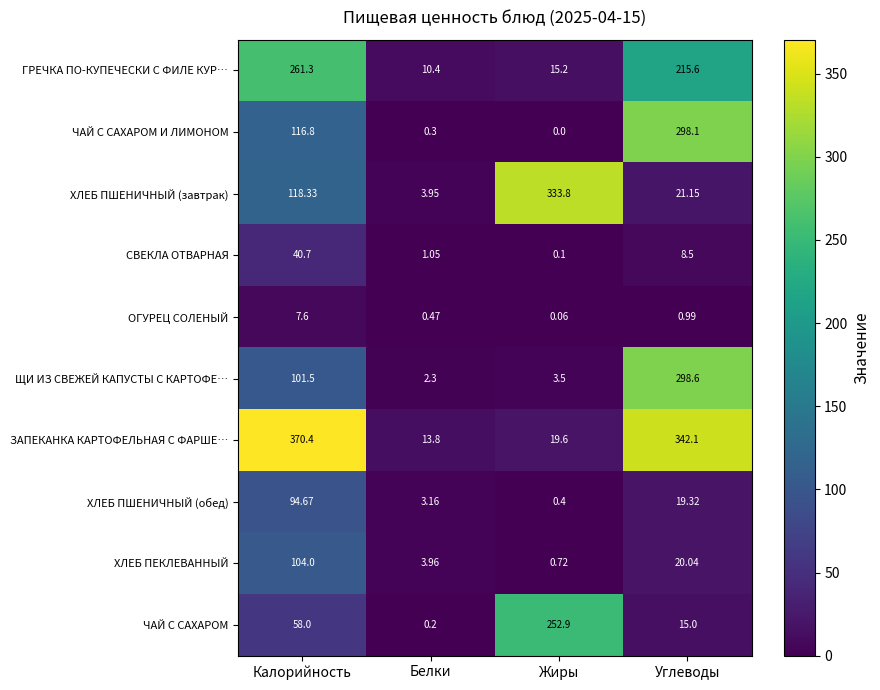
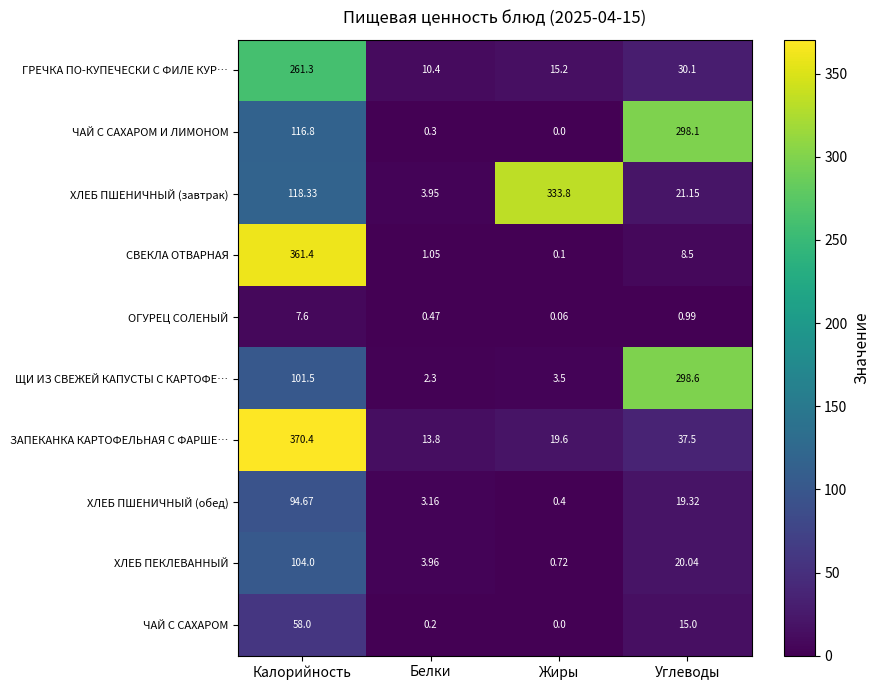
  {
    "ГРЕЧКА ПО-КУПЕЧЕСКИ С ФИЛЕ КУР…": {
      "Калорийность": 261.3,
      "Белки": 10.4,
      "Жиры": 15.2,
-     "Углеводы": 215.6
+     "Углеводы": 30.1
    },
    "ЧАЙ С САХАРОМ И ЛИМОНОМ": {
      "Калорийность": 116.8,
      "Белки": 0.3,
      "Жиры": 0.0,
      "Углеводы": 298.1
    },
    "ХЛЕБ ПШЕНИЧНЫЙ (завтрак)": {
      "Калорийность": 118.33,
      "Белки": 3.95,
      "Жиры": 333.8,
      "Углеводы": 21.15
    },
    "СВЕКЛА ОТВАРНАЯ": {
-     "Калорийность": 40.7,
+     "Калорийность": 361.4,
      "Белки": 1.05,
      "Жиры": 0.1,
      "Углеводы": 8.5
    },
    "ОГУРЕЦ СОЛЕНЫЙ": {
      "Калорийность": 7.6,
      "Белки": 0.47,
      "Жиры": 0.06,
      "Углеводы": 0.99
    },
    "ЩИ ИЗ СВЕЖЕЙ КАПУСТЫ С КАРТОФЕ…": {
      "Калорийность": 101.5,
      "Белки": 2.3,
      "Жиры": 3.5,
      "Углеводы": 298.6
    },
    "ЗАПЕКАНКА КАРТОФЕЛЬНАЯ С ФАРШЕ…": {
      "Калорийность": 370.4,
      "Белки": 13.8,
      "Жиры": 19.6,
-     "Углеводы": 342.1
+     "Углеводы": 37.5
    },
    "ХЛЕБ ПШЕНИЧНЫЙ (обед)": {
      "Калорийность": 94.67,
      "Белки": 3.16,
      "Жиры": 0.4,
      "Углеводы": 19.32
    },
    "ХЛЕБ ПЕКЛЕВАННЫЙ": {
      "Калорийность": 104.0,
      "Белки": 3.96,
      "Жиры": 0.72,
      "Углеводы": 20.04
    },
    "ЧАЙ С САХАРОМ": {
      "Калорийность": 58.0,
      "Белки": 0.2,
-     "Жиры": 252.9,
+     "Жиры": 0.0,
      "Углеводы": 15.0
    }
  }
